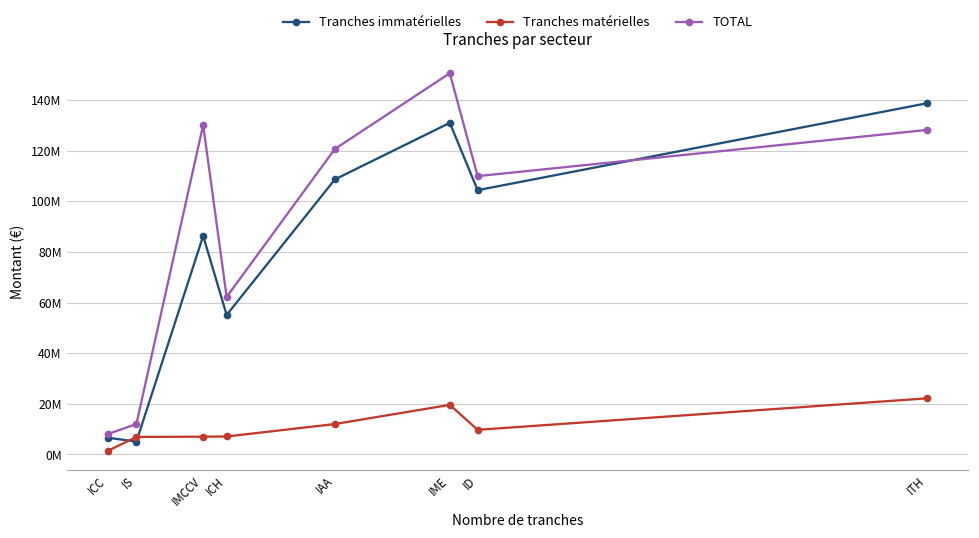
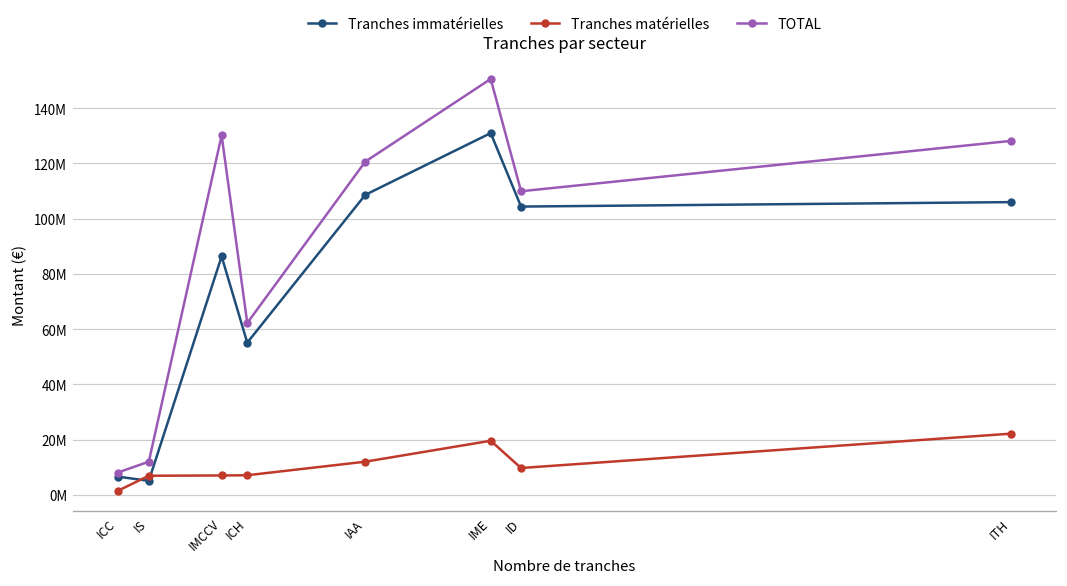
  {
    "Tranches immatérielles": {
      "ICC": 7000000,
      "IS": 5000000,
      "IMCCV": 86000000,
      "ICH": 55000000,
      "IAA": 109000000,
      "IME": 131000000,
      "ID": 104000000,
-     "ITH": 139000000
+     "ITH": 106000000
    },
    "Tranches matérielles": {
      "ICC": 1000000,
      "IS": 7000000,
      "IMCCV": 7000000,
      "ICH": 7000000,
      "IAA": 12000000,
      "IME": 20000000,
      "ID": 10000000,
      "ITH": 22000000
    },
    "TOTAL": {
      "ICC": 8000000,
      "IS": 12000000,
      "IMCCV": 130000000,
      "ICH": 62000000,
      "IAA": 121000000,
      "IME": 151000000,
      "ID": 110000000,
      "ITH": 128000000
    }
  }
